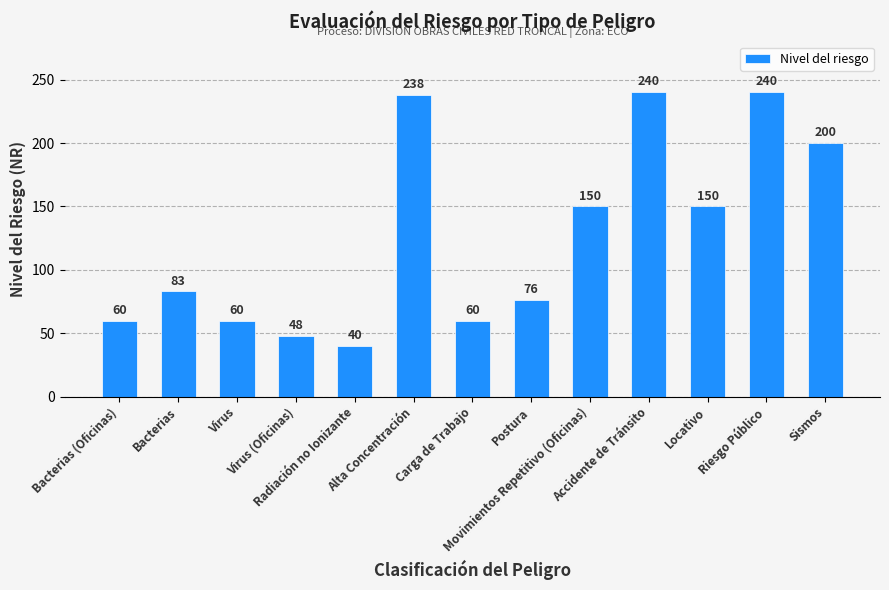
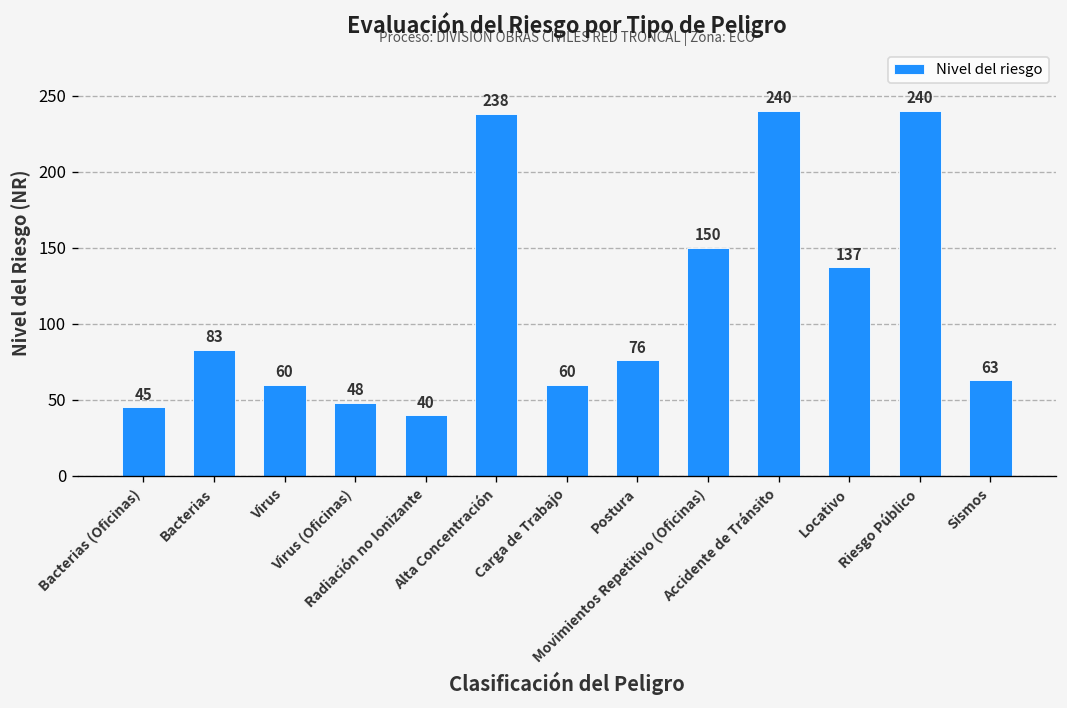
  {
-   "Bacterias (Oficinas)": 60,
+   "Bacterias (Oficinas)": 45,
    "Bacterias": 83,
    "Virus": 60,
    "Virus (Oficinas)": 48,
    "Radiación no Ionizante": 40,
    "Alta Concentración": 238,
    "Carga de Trabajo": 60,
    "Postura": 76,
    "Movimientos Repetitivo (Oficinas)": 150,
    "Accidente de Tránsito": 240,
-   "Locativo": 150,
+   "Locativo": 137,
    "Riesgo Público": 240,
-   "Sismos": 200
+   "Sismos": 63
  }
